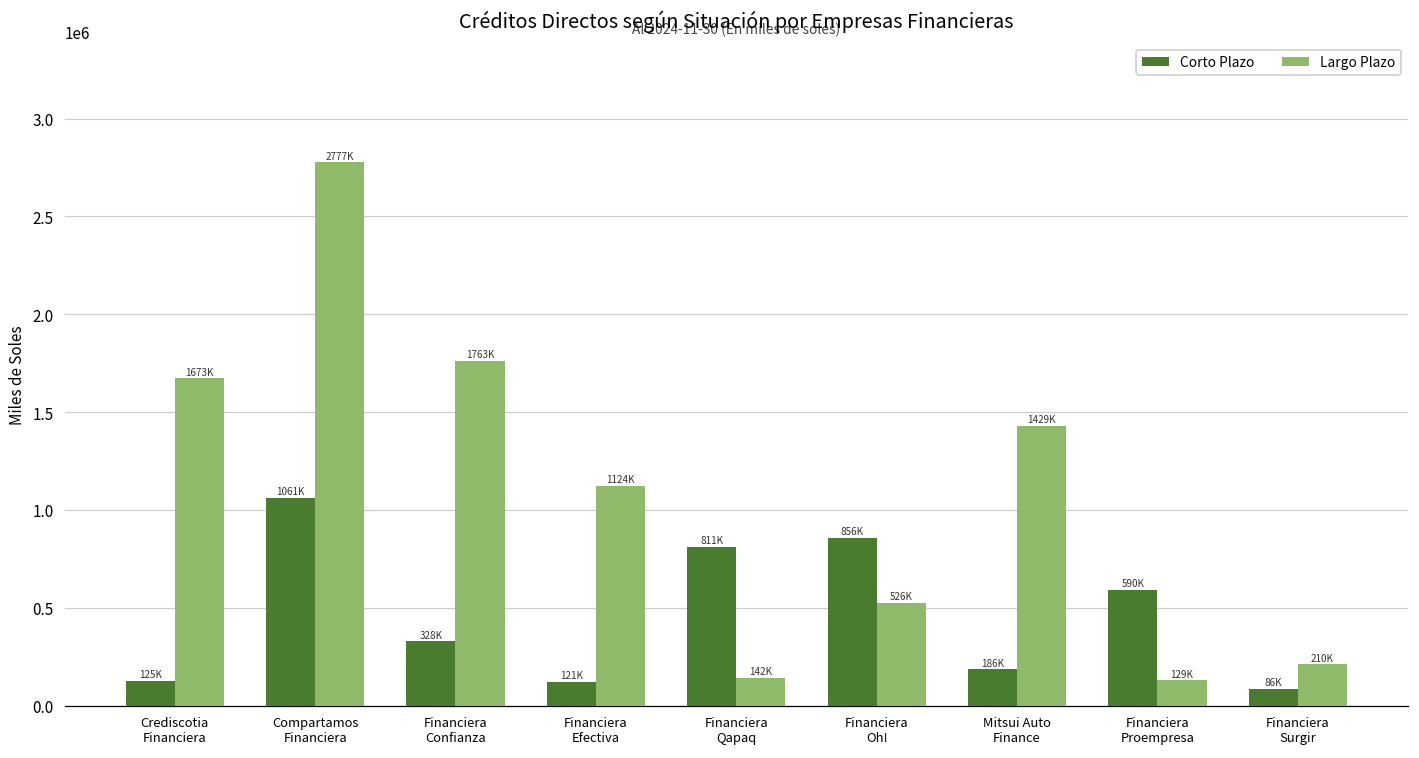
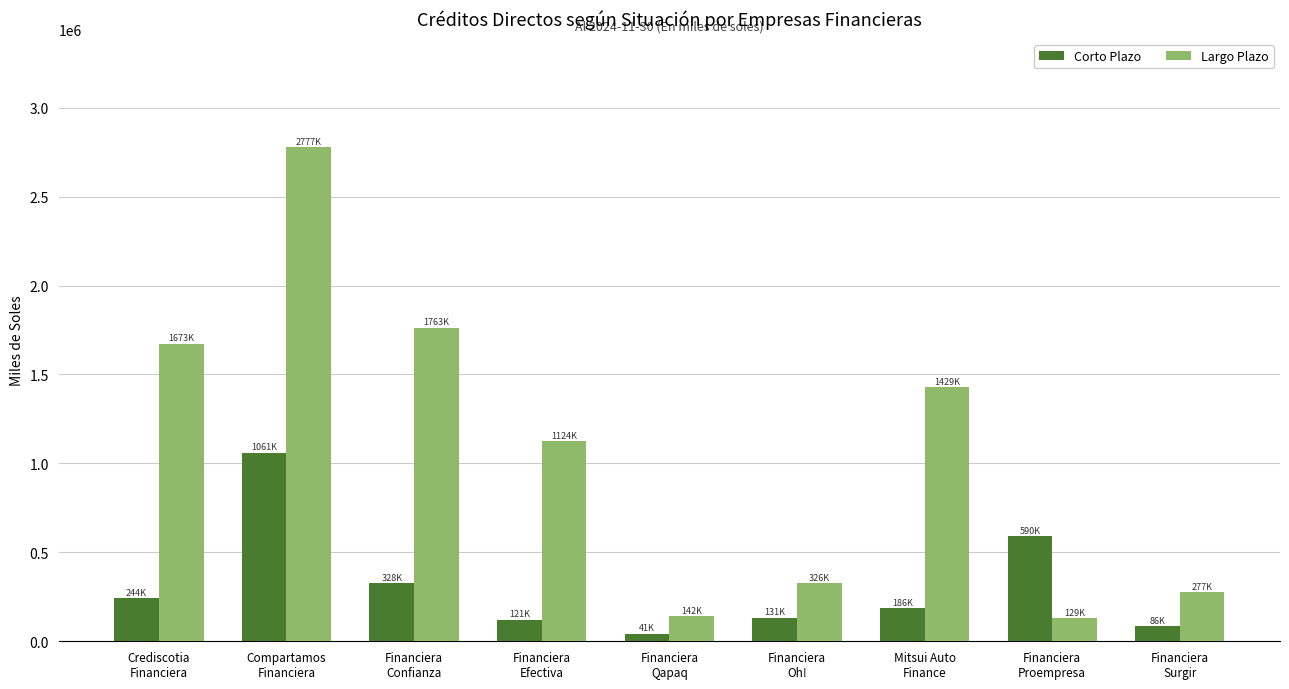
  {
    "Corto Plazo": {
-     "Crediscotia Financiera": "125K",
+     "Crediscotia Financiera": "244K",
      "Compartamos Financiera": "1061K",
      "Financiera Confianza": "328K",
      "Financiera Efectiva": "121K",
-     "Financiera Qapaq": "811K",
-     "Financiera Oh!": "856K",
+     "Financiera Qapaq": "41K",
+     "Financiera Oh!": "131K",
      "Mitsui Auto Finance": "186K",
      "Financiera Proempresa": "590K",
      "Financiera Surgir": "86K"
    },
    "Largo Plazo": {
      "Crediscotia Financiera": "1673K",
      "Compartamos Financiera": "2777K",
      "Financiera Confianza": "1763K",
      "Financiera Efectiva": "1124K",
      "Financiera Qapaq": "142K",
-     "Financiera Oh!": "526K",
+     "Financiera Oh!": "326K",
      "Mitsui Auto Finance": "1429K",
      "Financiera Proempresa": "129K",
-     "Financiera Surgir": "210K"
+     "Financiera Surgir": "277K"
    }
  }
